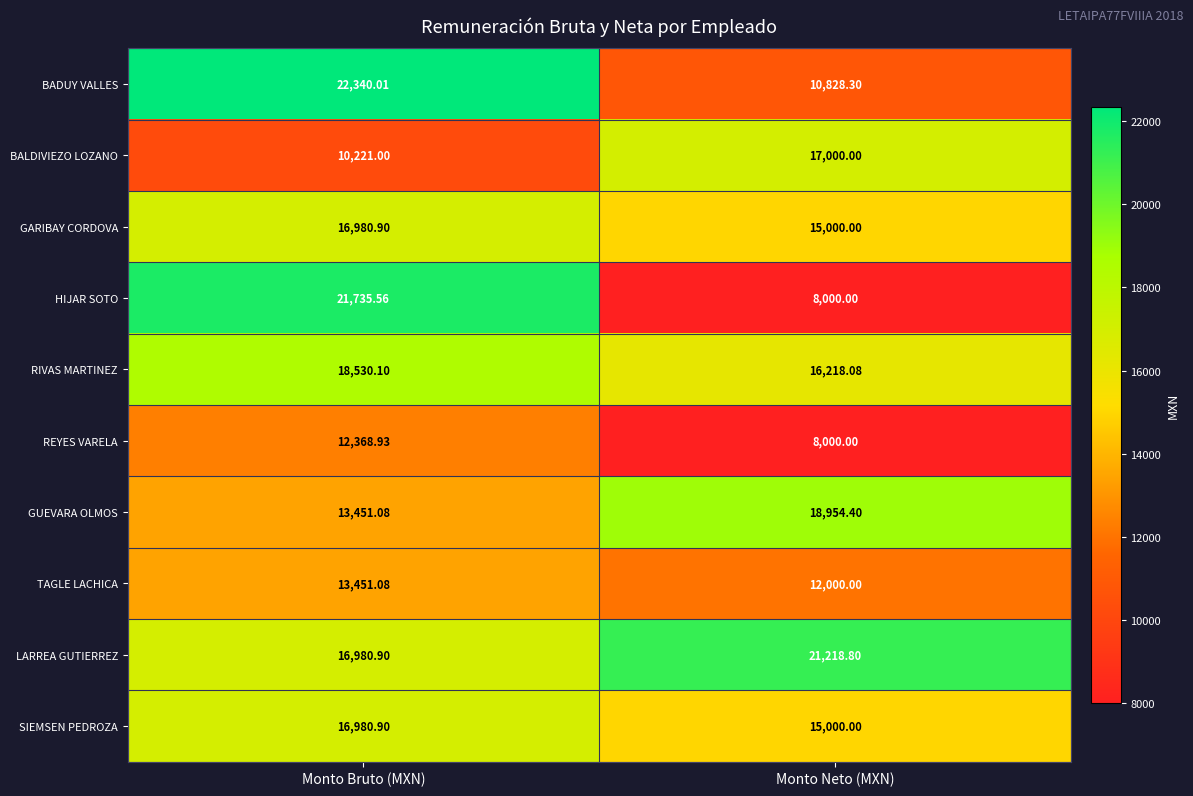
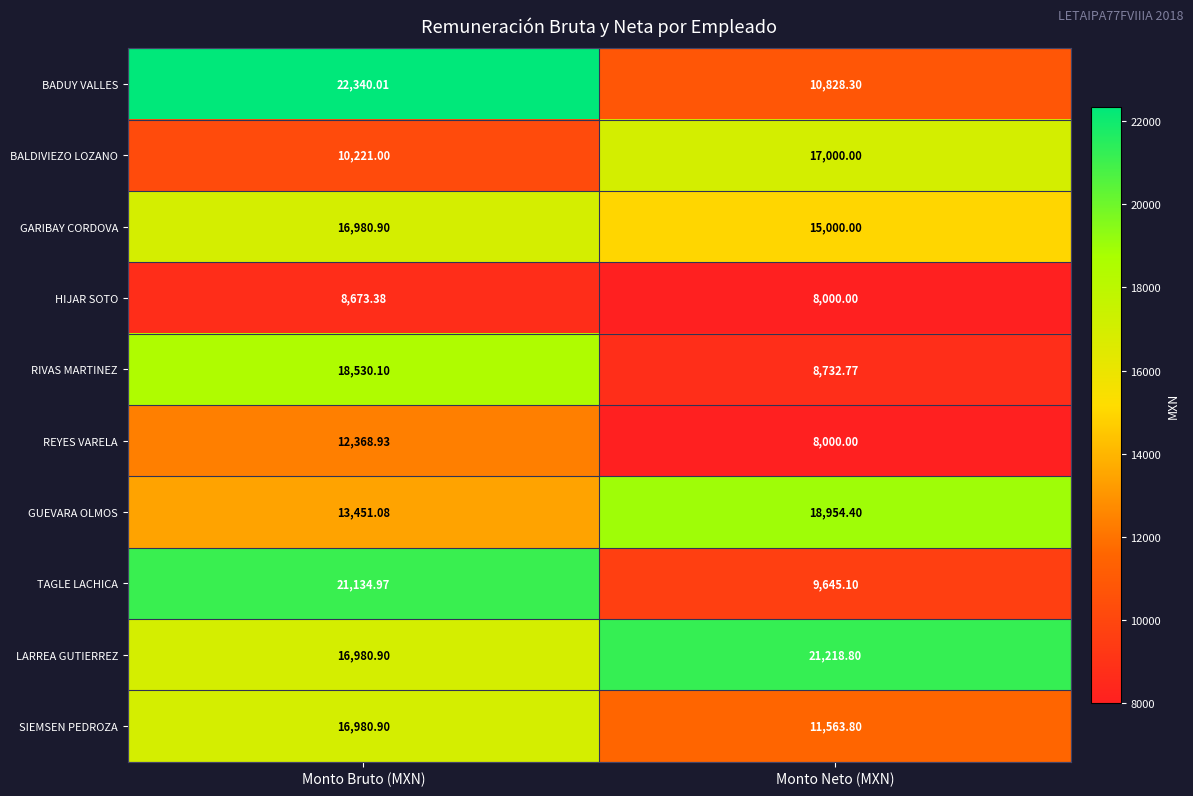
  {
    "BADUY VALLES": {
      "Monto Bruto (MXN)": "22,340.01",
      "Monto Neto (MXN)": "10,828.30"
    },
    "BALDIVIEZO LOZANO": {
      "Monto Bruto (MXN)": "10,221.00",
      "Monto Neto (MXN)": "17,000.00"
    },
    "GARIBAY CORDOVA": {
      "Monto Bruto (MXN)": "16,980.90",
      "Monto Neto (MXN)": "15,000.00"
    },
    "HIJAR SOTO": {
-     "Monto Bruto (MXN)": "21,735.56",
+     "Monto Bruto (MXN)": "8,673.38",
      "Monto Neto (MXN)": "8,000.00"
    },
    "RIVAS MARTINEZ": {
      "Monto Bruto (MXN)": "18,530.10",
-     "Monto Neto (MXN)": "16,218.08"
+     "Monto Neto (MXN)": "8,732.77"
    },
    "REYES VARELA": {
      "Monto Bruto (MXN)": "12,368.93",
      "Monto Neto (MXN)": "8,000.00"
    },
    "GUEVARA OLMOS": {
      "Monto Bruto (MXN)": "13,451.08",
      "Monto Neto (MXN)": "18,954.40"
    },
    "TAGLE LACHICA": {
-     "Monto Bruto (MXN)": "13,451.08",
-     "Monto Neto (MXN)": "12,000.00"
+     "Monto Bruto (MXN)": "21,134.97",
+     "Monto Neto (MXN)": "9,645.10"
    },
    "LARREA GUTIERREZ": {
      "Monto Bruto (MXN)": "16,980.90",
      "Monto Neto (MXN)": "21,218.80"
    },
    "SIEMSEN PEDROZA": {
      "Monto Bruto (MXN)": "16,980.90",
-     "Monto Neto (MXN)": "15,000.00"
+     "Monto Neto (MXN)": "11,563.80"
    }
  }
